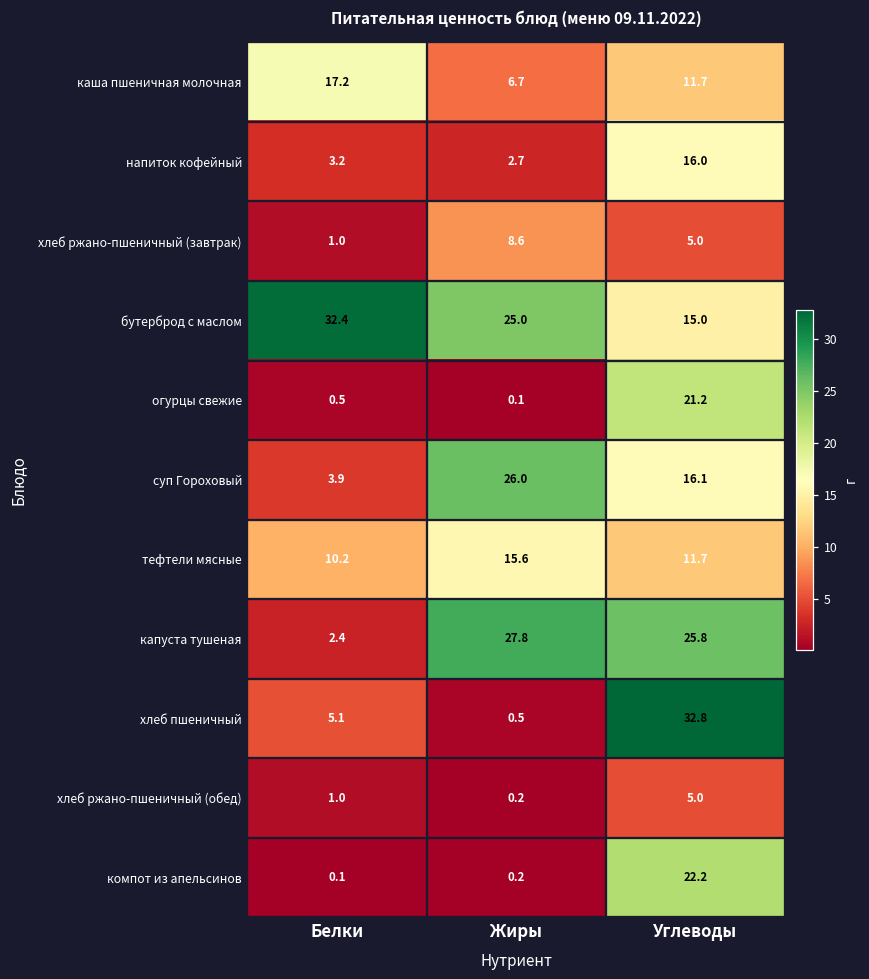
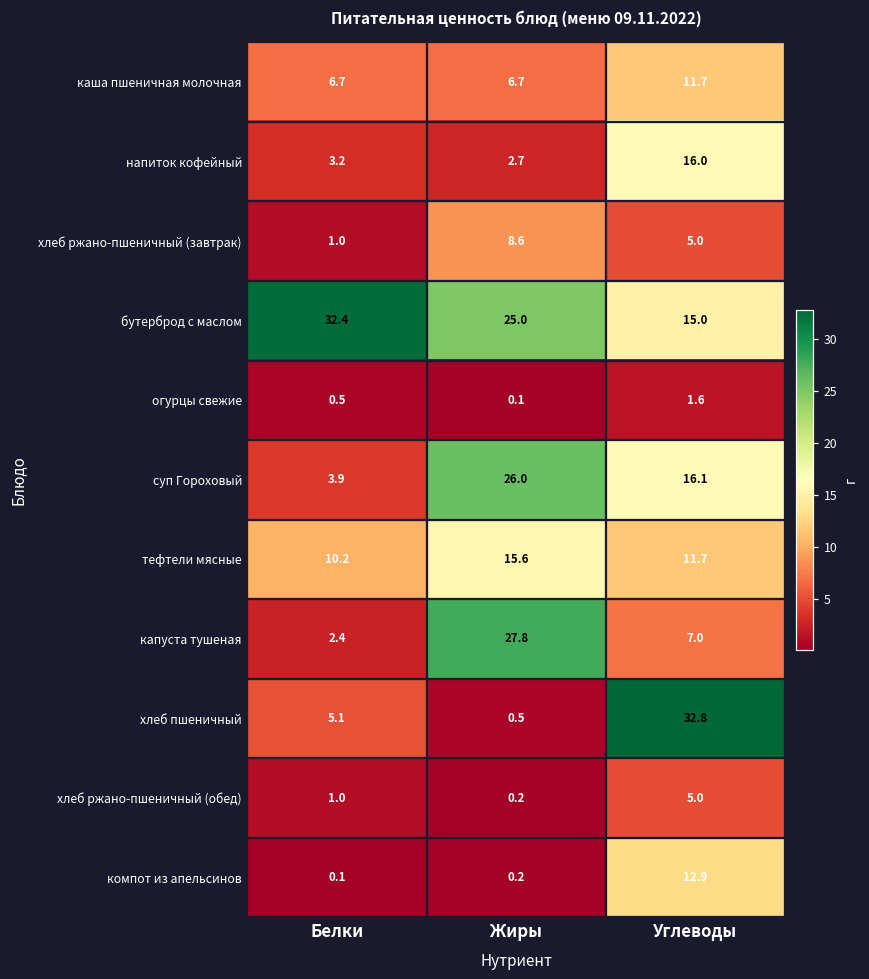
  {
    "каша пшеничная молочная": {
-     "Белки": 17.2,
+     "Белки": 6.7,
      "Жиры": 6.7,
      "Углеводы": 11.7
    },
    "напиток кофейный": {
      "Белки": 3.2,
      "Жиры": 2.7,
      "Углеводы": 16.0
    },
    "хлеб ржано-пшеничный (завтрак)": {
      "Белки": 1.0,
      "Жиры": 8.6,
      "Углеводы": 5.0
    },
    "бутерброд с маслом": {
      "Белки": 32.4,
      "Жиры": 25.0,
      "Углеводы": 15.0
    },
    "огурцы свежие": {
      "Белки": 0.5,
      "Жиры": 0.1,
-     "Углеводы": 21.2
+     "Углеводы": 1.6
    },
    "суп Гороховый": {
      "Белки": 3.9,
      "Жиры": 26.0,
      "Углеводы": 16.1
    },
    "тефтели мясные": {
      "Белки": 10.2,
      "Жиры": 15.6,
      "Углеводы": 11.7
    },
    "капуста тушеная": {
      "Белки": 2.4,
      "Жиры": 27.8,
-     "Углеводы": 25.8
+     "Углеводы": 7.0
    },
    "хлеб пшеничный": {
      "Белки": 5.1,
      "Жиры": 0.5,
      "Углеводы": 32.8
    },
    "хлеб ржано-пшеничный (обед)": {
      "Белки": 1.0,
      "Жиры": 0.2,
      "Углеводы": 5.0
    },
    "компот из апельсинов": {
      "Белки": 0.1,
      "Жиры": 0.2,
-     "Углеводы": 22.2
+     "Углеводы": 12.9
    }
  }
